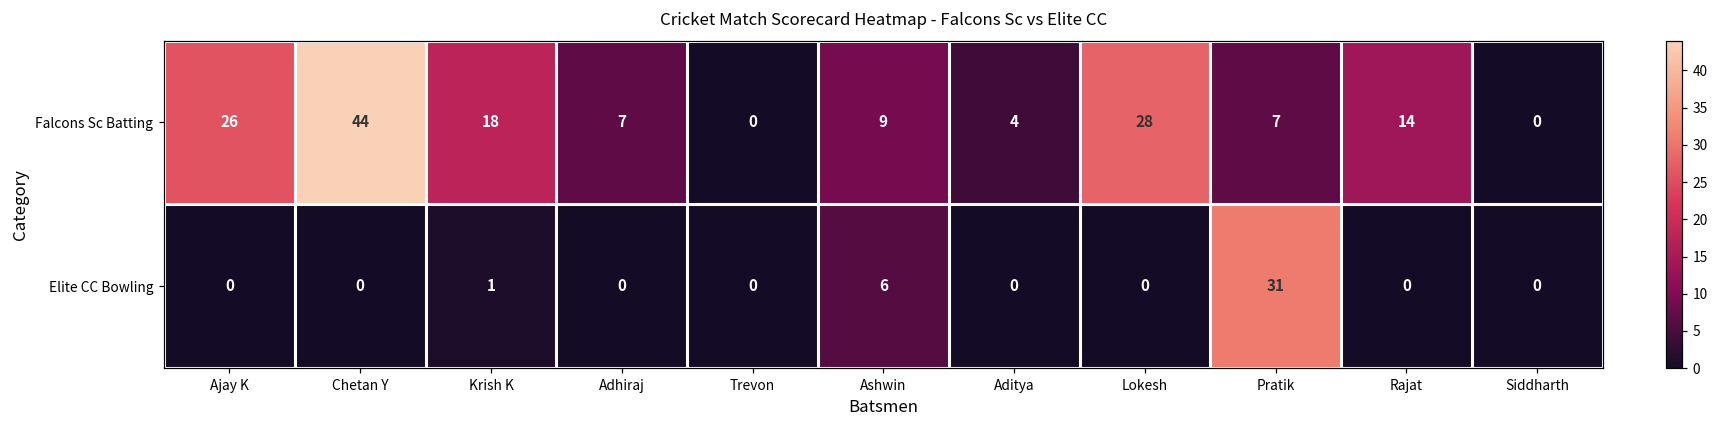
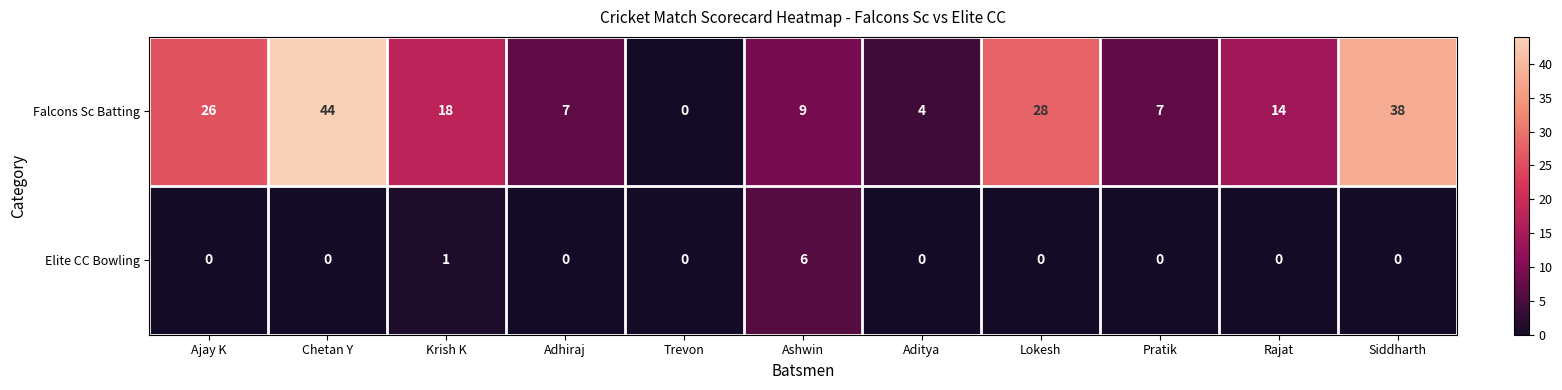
  {
    "Falcons Sc Batting": {
      "Ajay K": 26,
      "Chetan Y": 44,
      "Krish K": 18,
      "Adhiraj": 7,
      "Trevon": 0,
      "Ashwin": 9,
      "Aditya": 4,
      "Lokesh": 28,
      "Pratik": 7,
      "Rajat": 14,
-     "Siddharth": 0
+     "Siddharth": 38
    },
    "Elite CC Bowling": {
      "Ajay K": 0,
      "Chetan Y": 0,
      "Krish K": 1,
      "Adhiraj": 0,
      "Trevon": 0,
      "Ashwin": 6,
      "Aditya": 0,
      "Lokesh": 0,
-     "Pratik": 31,
+     "Pratik": 0,
      "Rajat": 0,
      "Siddharth": 0
    }
  }
